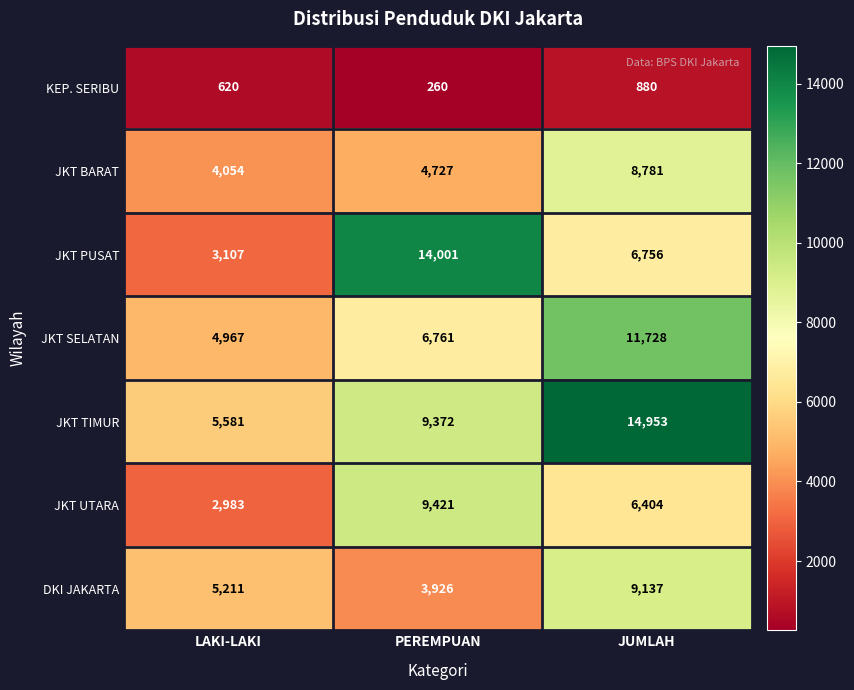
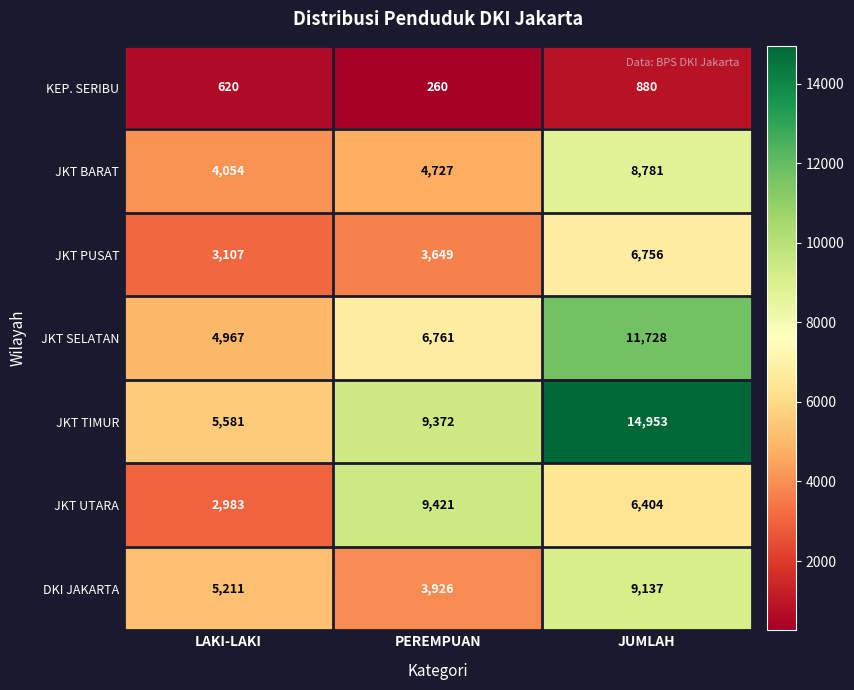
  {
    "KEP. SERIBU": {
      "LAKI-LAKI": "620",
      "PEREMPUAN": "260"
    },
    "JKT BARAT": {
      "LAKI-LAKI": "4,054",
      "PEREMPUAN": "4,727",
      "JUMLAH": "8,781"
    },
    "JKT PUSAT": {
      "LAKI-LAKI": "3,107",
-     "PEREMPUAN": "14,001",
+     "PEREMPUAN": "3,649",
      "JUMLAH": "6,756"
    },
    "JKT SELATAN": {
      "LAKI-LAKI": "4,967",
      "PEREMPUAN": "6,761",
      "JUMLAH": "11,728"
    },
    "JKT TIMUR": {
      "LAKI-LAKI": "5,581",
      "PEREMPUAN": "9,372",
      "JUMLAH": "14,953"
    },
    "JKT UTARA": {
      "LAKI-LAKI": "2,983",
      "PEREMPUAN": "9,421",
      "JUMLAH": "6,404"
    },
    "DKI JAKARTA": {
      "LAKI-LAKI": "5,211",
      "PEREMPUAN": "3,926",
      "JUMLAH": "9,137"
    }
  }
